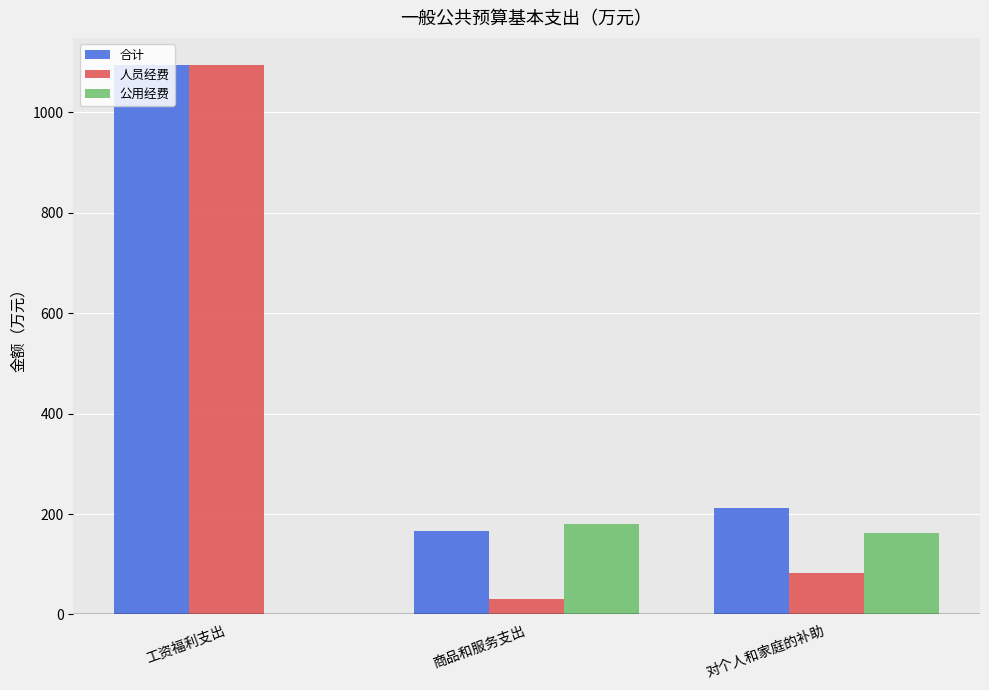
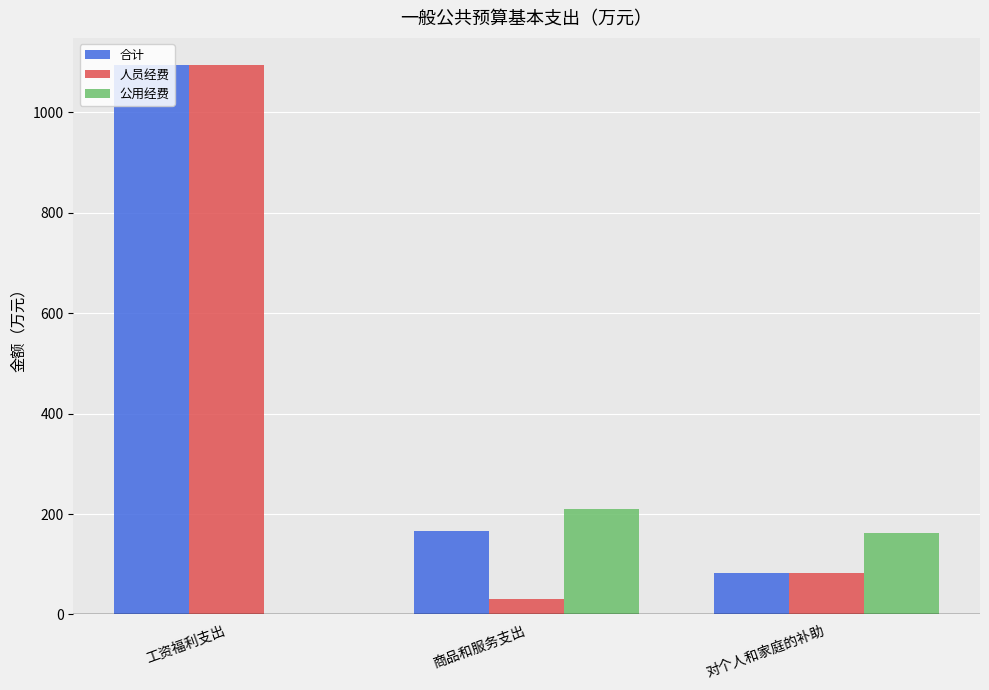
  {
    "合计": {
      "商品和服务支出": 170,
-     "对个人和家庭的补助": 210
+     "对个人和家庭的补助": 80
    },
    "人员经费": {
      "工资福利支出": 1090,
      "商品和服务支出": 30,
      "对个人和家庭的补助": 80
    },
    "公用经费": {
      "工资福利支出": 0,
-     "商品和服务支出": 180,
+     "商品和服务支出": 210,
      "对个人和家庭的补助": 160
    }
  }
